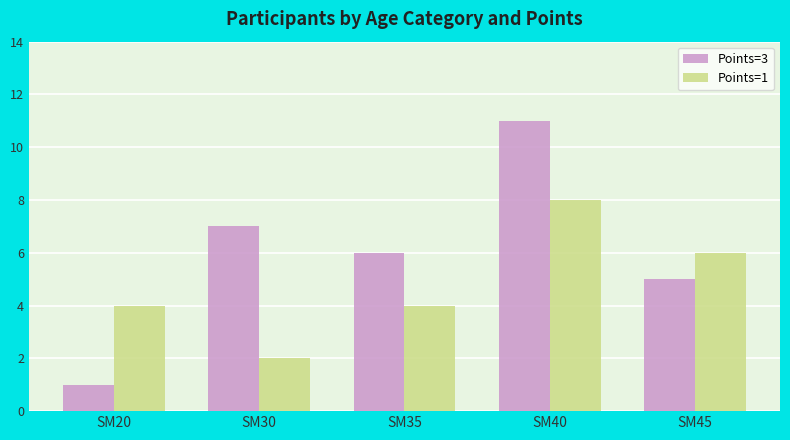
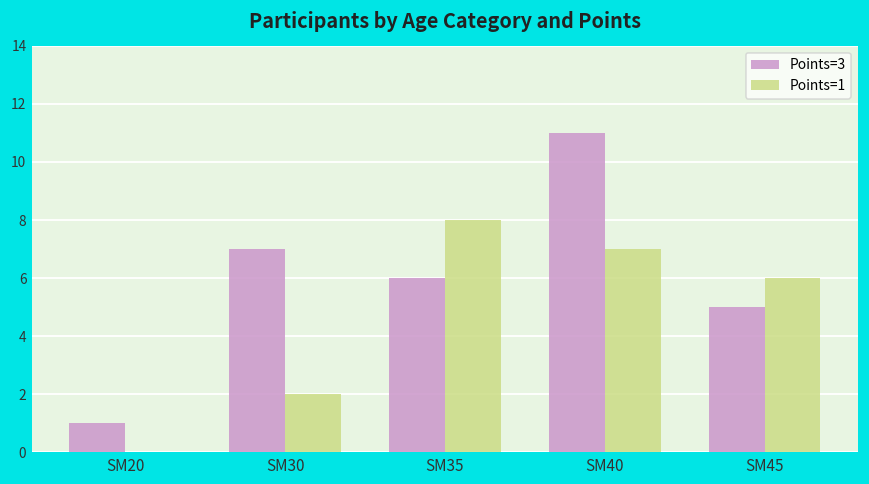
  {
    "Points=3": {
      "SM20": 1,
      "SM30": 7,
      "SM35": 6,
      "SM40": 11,
      "SM45": 5
    },
    "Points=1": {
-     "SM20": 4,
+     "SM20": 0,
      "SM30": 2,
-     "SM35": 4,
-     "SM40": 8,
+     "SM35": 8,
+     "SM40": 7,
      "SM45": 6
    }
  }
